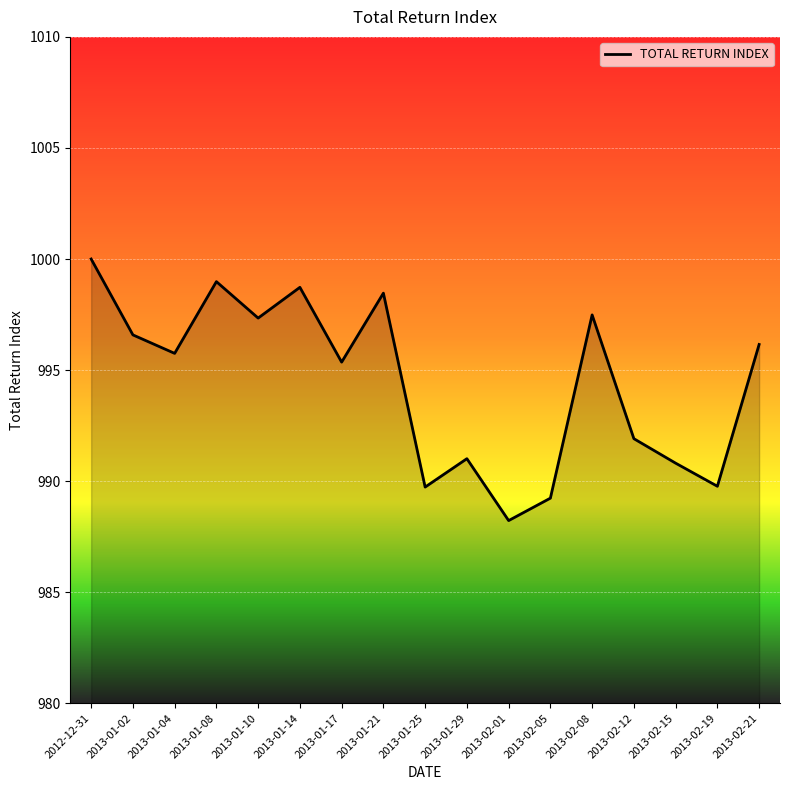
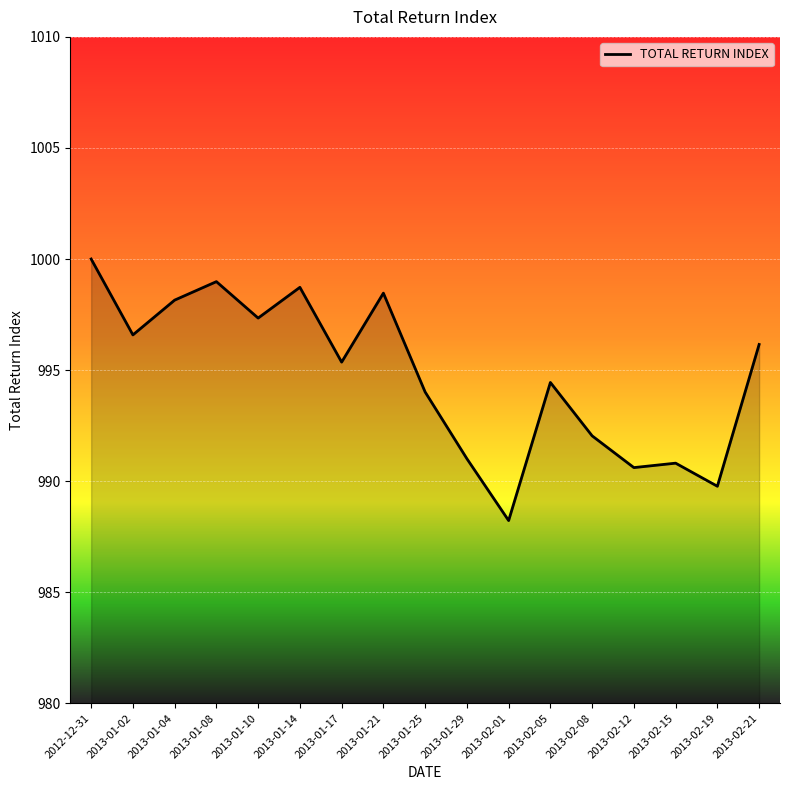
  {
    "2012-12-31": 1000.0,
    "2013-01-02": 996.6,
-   "2013-01-04": 995.8,
+   "2013-01-04": 998.1,
    "2013-01-08": 999.0,
    "2013-01-10": 997.3,
    "2013-01-14": 998.7,
    "2013-01-17": 995.4,
    "2013-01-21": 998.5,
-   "2013-01-25": 989.7,
+   "2013-01-25": 994.0,
    "2013-01-29": 991.0,
    "2013-02-01": 988.2,
-   "2013-02-05": 989.2,
-   "2013-02-08": 997.5,
-   "2013-02-12": 991.9,
+   "2013-02-05": 994.4,
+   "2013-02-08": 992.0,
+   "2013-02-12": 990.6,
    "2013-02-15": 990.8,
    "2013-02-19": 989.8,
    "2013-02-21": 996.2
  }
